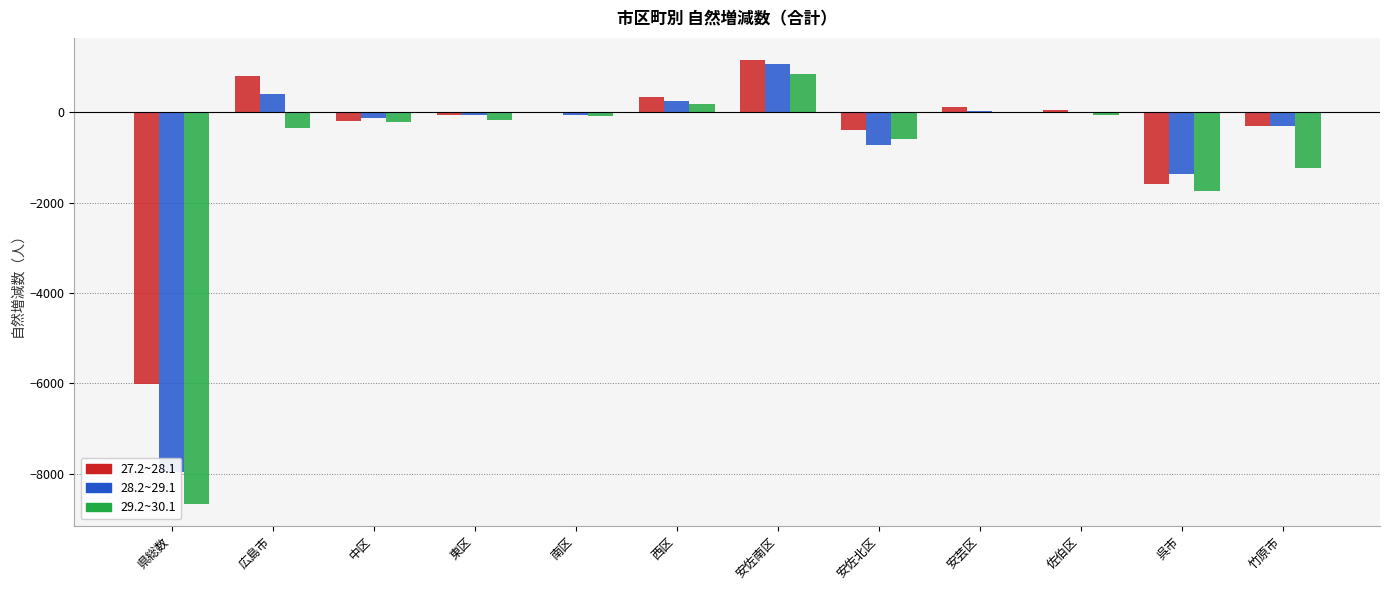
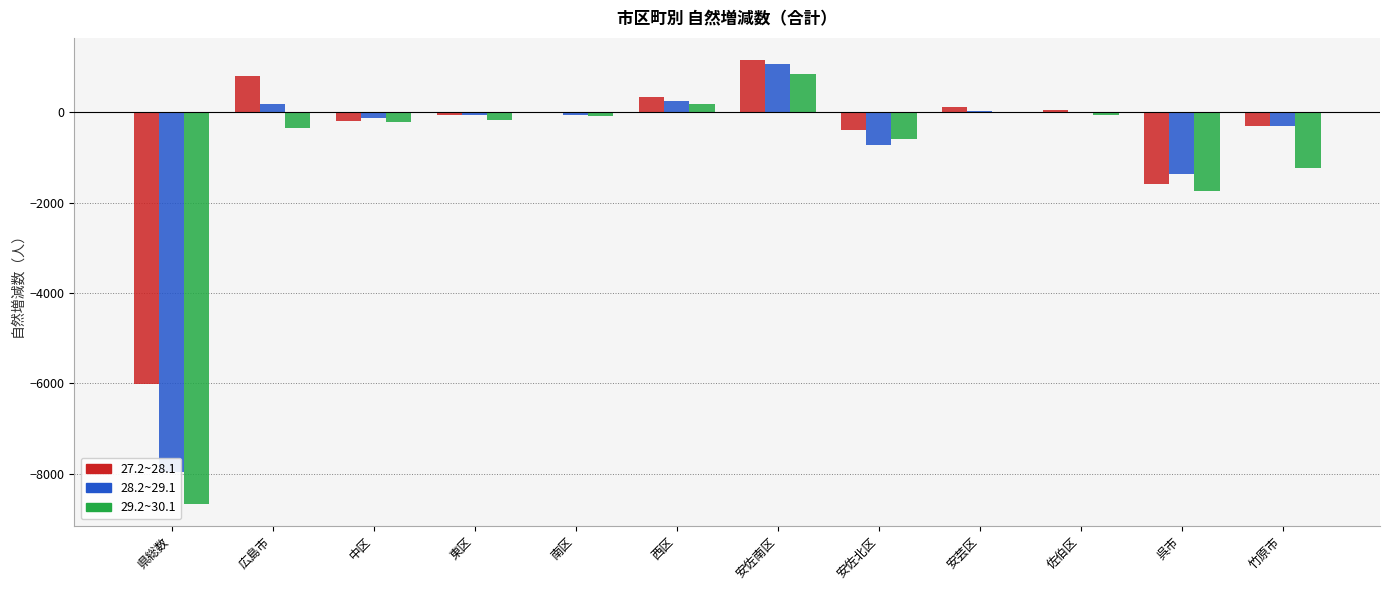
  {
    "27.2~28.1": {
      "県総数": -6000,
      "広島市": 800,
      "中区": -200,
      "西区": 300,
      "安佐南区": 1200,
      "安佐北区": -400,
      "安芸区": 100,
      "佐伯区": 100,
      "呉市": -1600,
      "竹原市": -300
    },
    "28.2~29.1": {
-     "広島市": 400,
+     "広島市": 200,
      "中区": -100,
      "東区": -100,
      "西区": 300,
      "安佐南区": 1100,
      "安佐北区": -700,
      "呉市": -1400,
      "竹原市": -300
    },
    "29.2~30.1": {
      "県総数": -8700,
      "広島市": -300,
      "中区": -200,
      "東区": -200,
      "南区": -100,
      "西区": 200,
      "安佐南区": 900,
      "安佐北区": -600,
      "呉市": -1700,
      "竹原市": -1200
    }
  }
